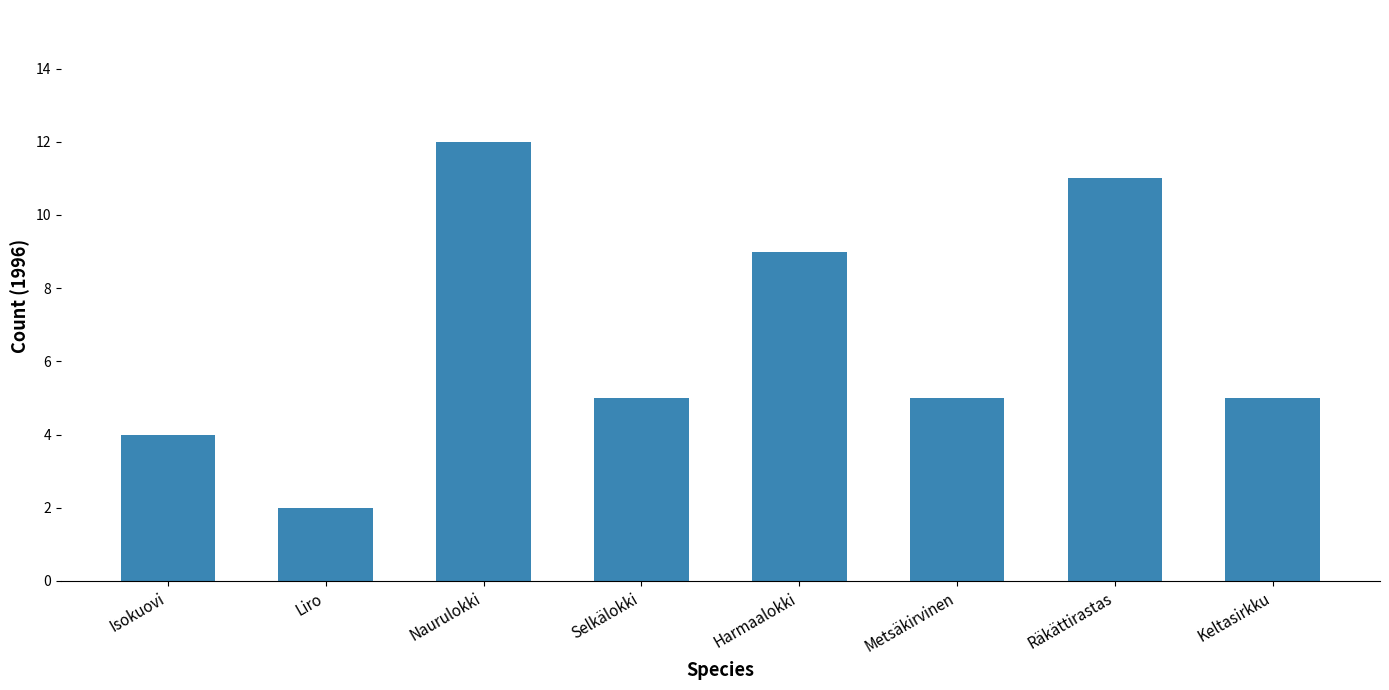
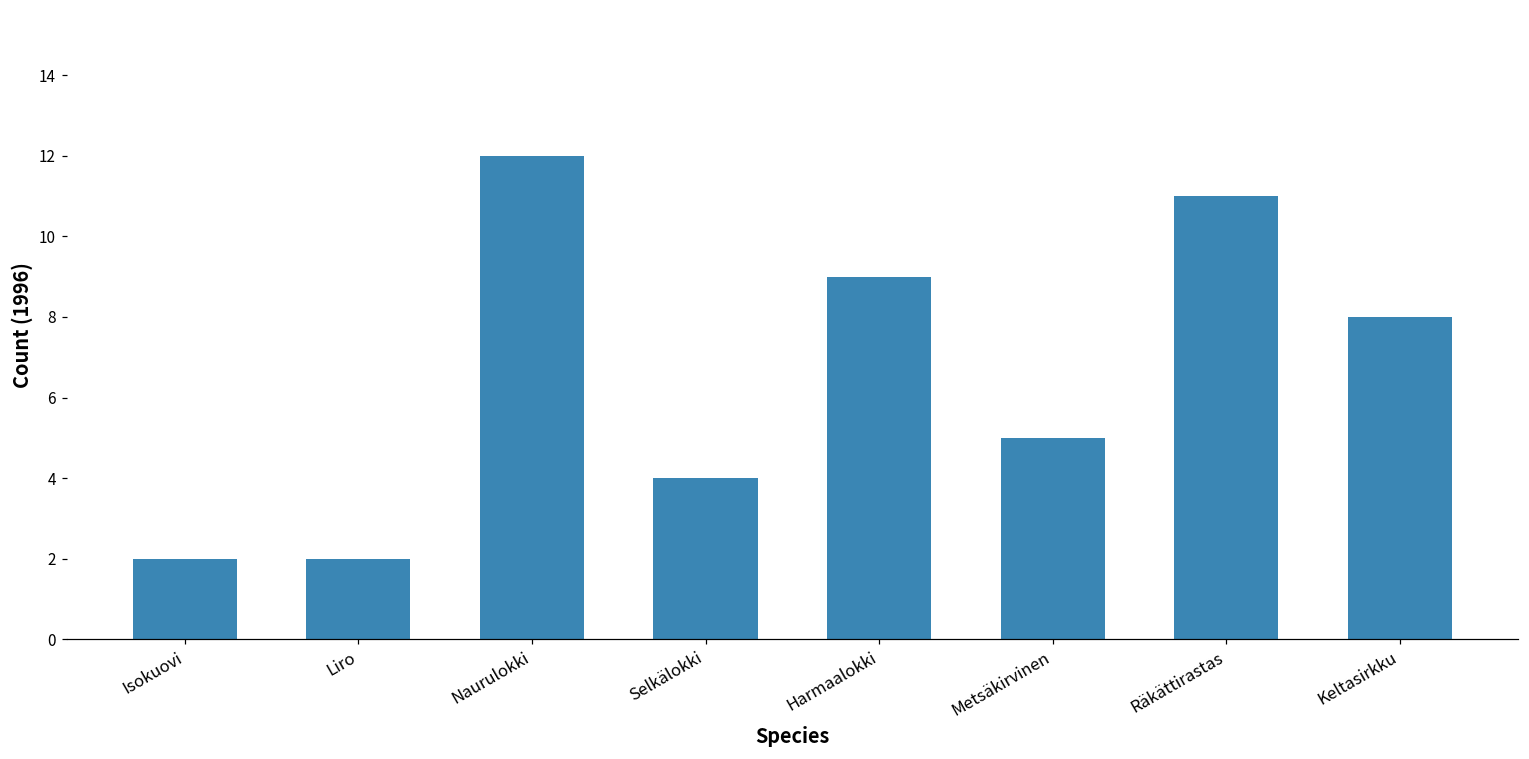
  {
-   "Isokuovi": 4,
+   "Isokuovi": 2,
    "Liro": 2,
    "Naurulokki": 12,
-   "Selkälokki": 5,
+   "Selkälokki": 4,
    "Harmaalokki": 9,
    "Metsäkirvinen": 5,
    "Räkättirastas": 11,
-   "Keltasirkku": 5
+   "Keltasirkku": 8
  }
